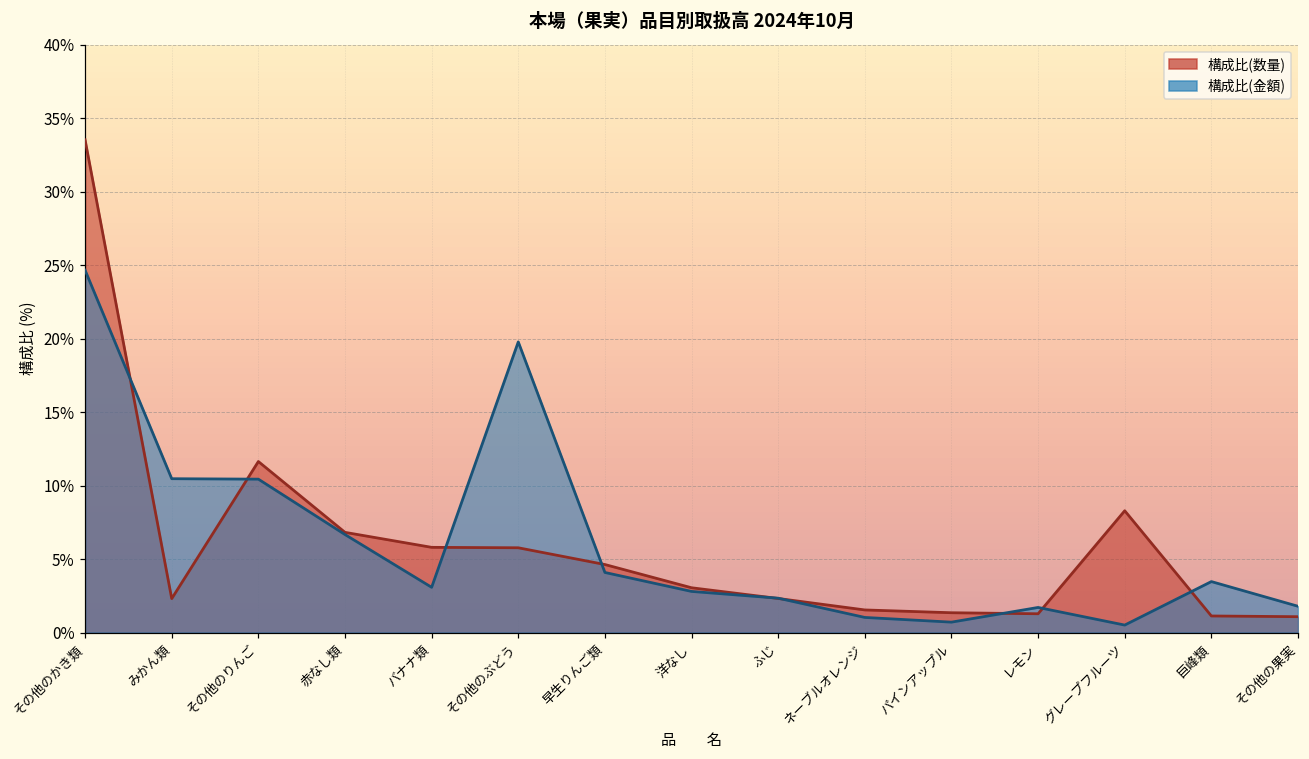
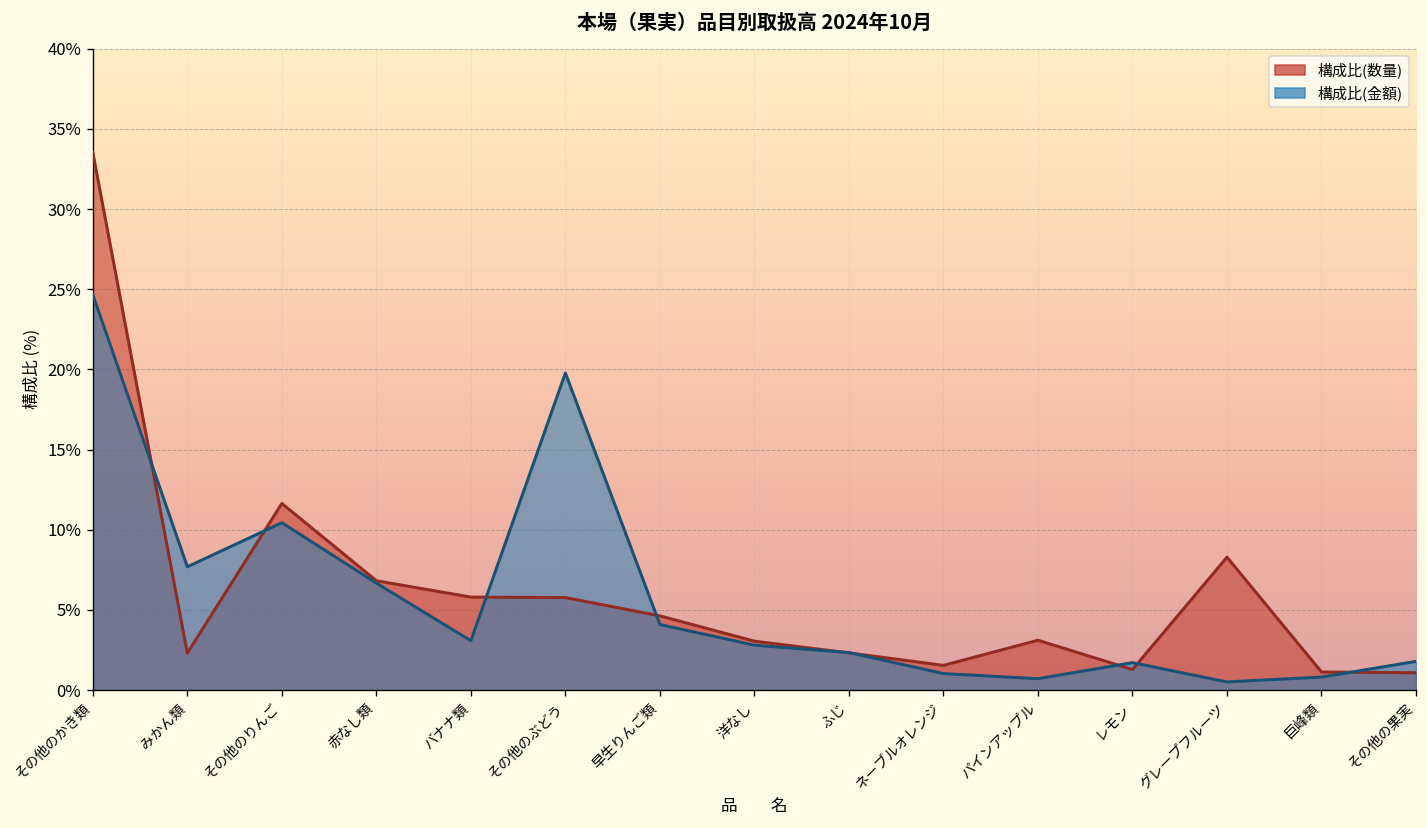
  {
    "構成比(数量)": {
      "その他のかき類": "33.5%",
      "みかん類": "2.3%",
      "その他のりんご": "11.6%",
      "バナナ類": "5.8%",
      "その他のぶどう": "5.8%",
      "早生りんご類": "4.6%",
      "洋なし": "3.1%",
      "ネーブルオレンジ": "1.5%",
-     "パインアップル": "1.4%",
+     "パインアップル": "3.1%",
      "レモン": "1.3%",
      "グレープフルーツ": "8.3%",
      "巨峰類": "1.1%",
      "その他の果実": "1.1%"
    },
    "構成比(金額)": {
      "その他のかき類": "24.7%",
-     "みかん類": "10.5%",
+     "みかん類": "7.7%",
      "その他のりんご": "10.4%",
      "バナナ類": "3.1%",
      "その他のぶどう": "19.8%",
      "早生りんご類": "4.1%",
      "洋なし": "2.8%",
      "ネーブルオレンジ": "1.0%",
      "パインアップル": "0.7%",
      "レモン": "1.7%",
      "グレープフルーツ": "0.5%",
-     "巨峰類": "3.5%",
+     "巨峰類": "0.8%",
      "その他の果実": "1.8%"
    }
  }
